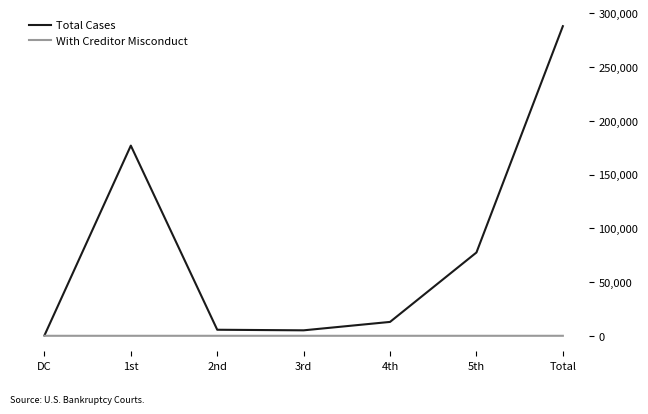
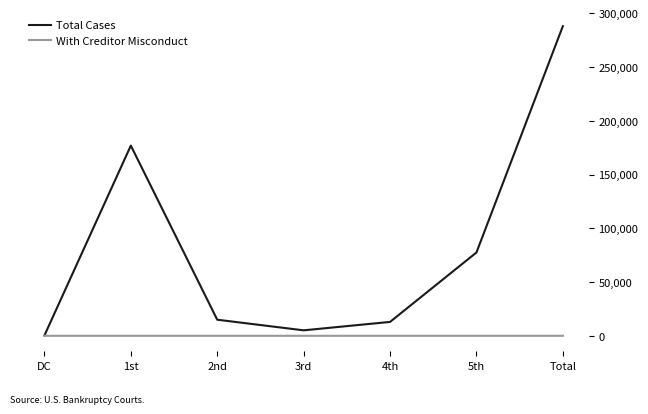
  {
    "Total Cases": {
      "1st": "177,000",
-     "2nd": "6,000",
+     "2nd": "15,000",
      "3rd": "5,000",
      "4th": "13,000",
      "5th": "77,000",
      "Total": "288,000"
    },
    "With Creditor Misconduct": {
      "1st": "0",
      "2nd": "0",
      "3rd": "0",
      "4th": "0",
      "5th": "0",
      "Total": "0"
    }
  }
